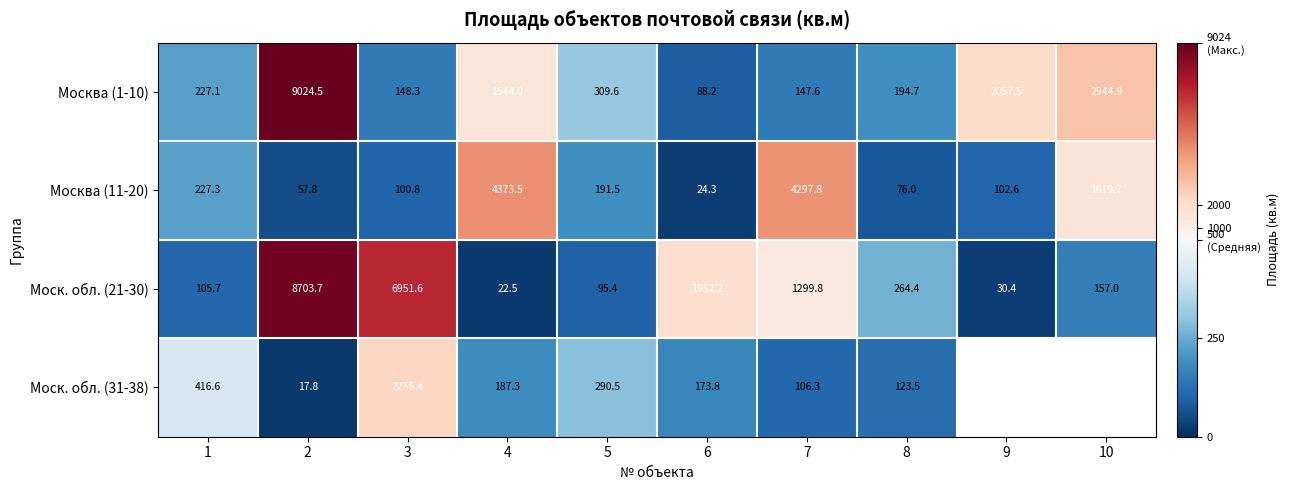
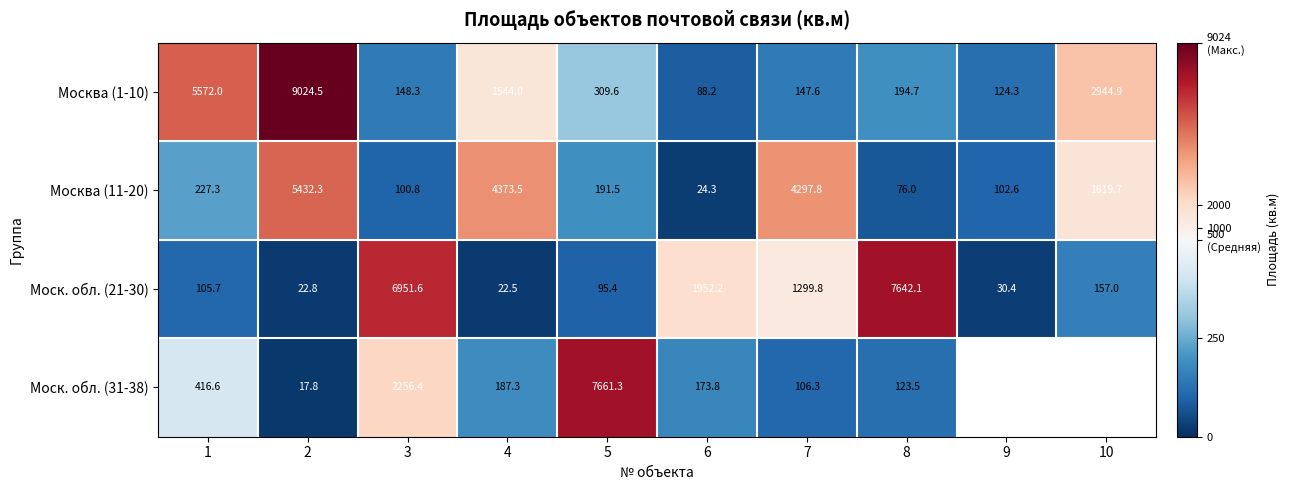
  {
    "Москва (1-10)": {
-     "1": 227.1,
+     "1": 5572.0,
      "2": 9024.5,
      "3": 148.3,
      "5": 309.6,
      "6": 88.2,
      "7": 147.6,
      "8": 194.7,
-     "9": 2057.5,
+     "9": 124.3,
      "10": 2944.9
    },
    "Москва (11-20)": {
      "1": 227.3,
-     "2": 57.8,
+     "2": 5432.3,
      "3": 100.8,
      "4": 4373.5,
      "5": 191.5,
      "6": 24.3,
      "7": 4297.8,
      "8": 76.0,
      "9": 102.6
    },
    "Моск. обл. (21-30)": {
      "1": 105.7,
-     "2": 8703.7,
+     "2": 22.8,
      "3": 6951.6,
      "4": 22.5,
      "5": 95.4,
      "6": 1952.2,
      "7": 1299.8,
-     "8": 264.4,
+     "8": 7642.1,
      "9": 30.4,
      "10": 157.0
    },
    "Моск. обл. (31-38)": {
      "1": 416.6,
      "2": 17.8,
      "3": 2256.4,
      "4": 187.3,
-     "5": 290.5,
+     "5": 7661.3,
      "6": 173.8,
      "7": 106.3,
      "8": 123.5
    }
  }
